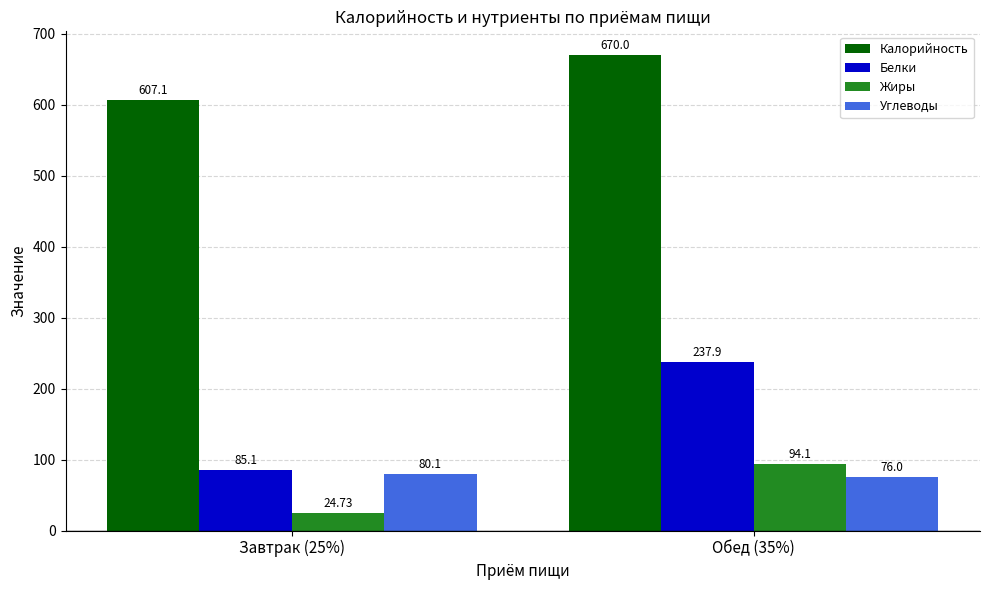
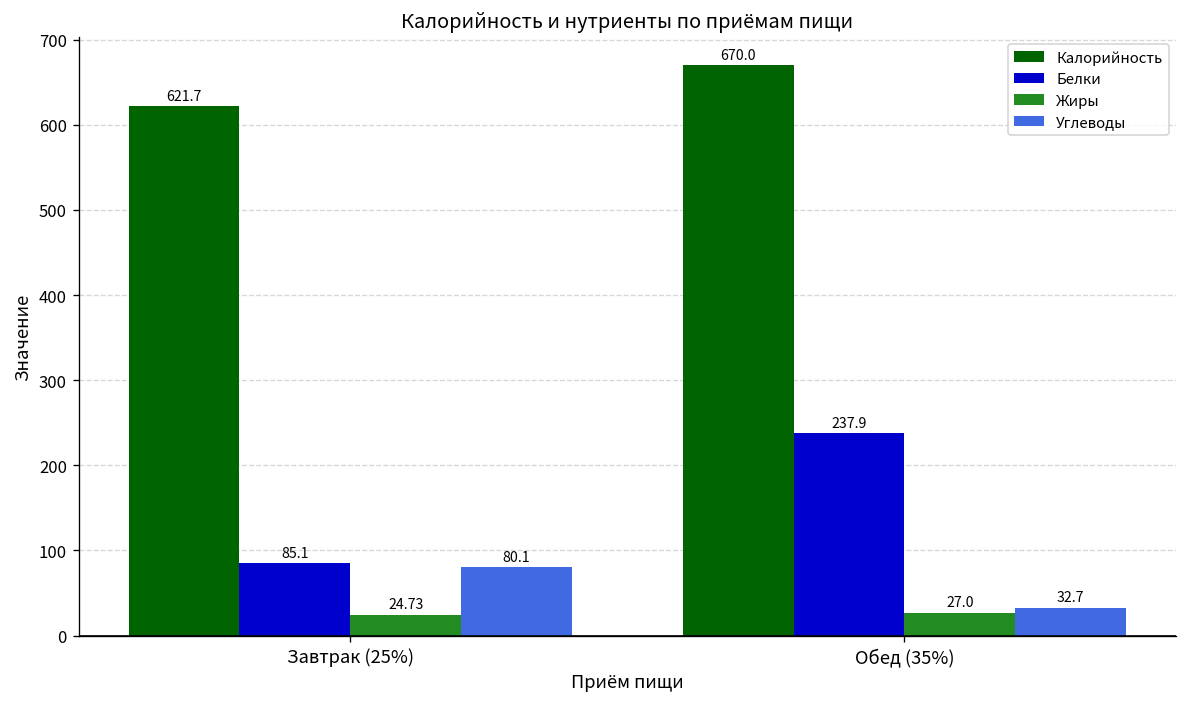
  {
    "Калорийность": {
-     "Завтрак (25%)": 607.1,
+     "Завтрак (25%)": 621.7,
      "Обед (35%)": 670.0
    },
    "Белки": {
      "Завтрак (25%)": 85.1,
      "Обед (35%)": 237.9
    },
    "Жиры": {
      "Завтрак (25%)": 24.73,
-     "Обед (35%)": 94.1
+     "Обед (35%)": 27.0
    },
    "Углеводы": {
      "Завтрак (25%)": 80.1,
-     "Обед (35%)": 76.0
+     "Обед (35%)": 32.7
    }
  }
